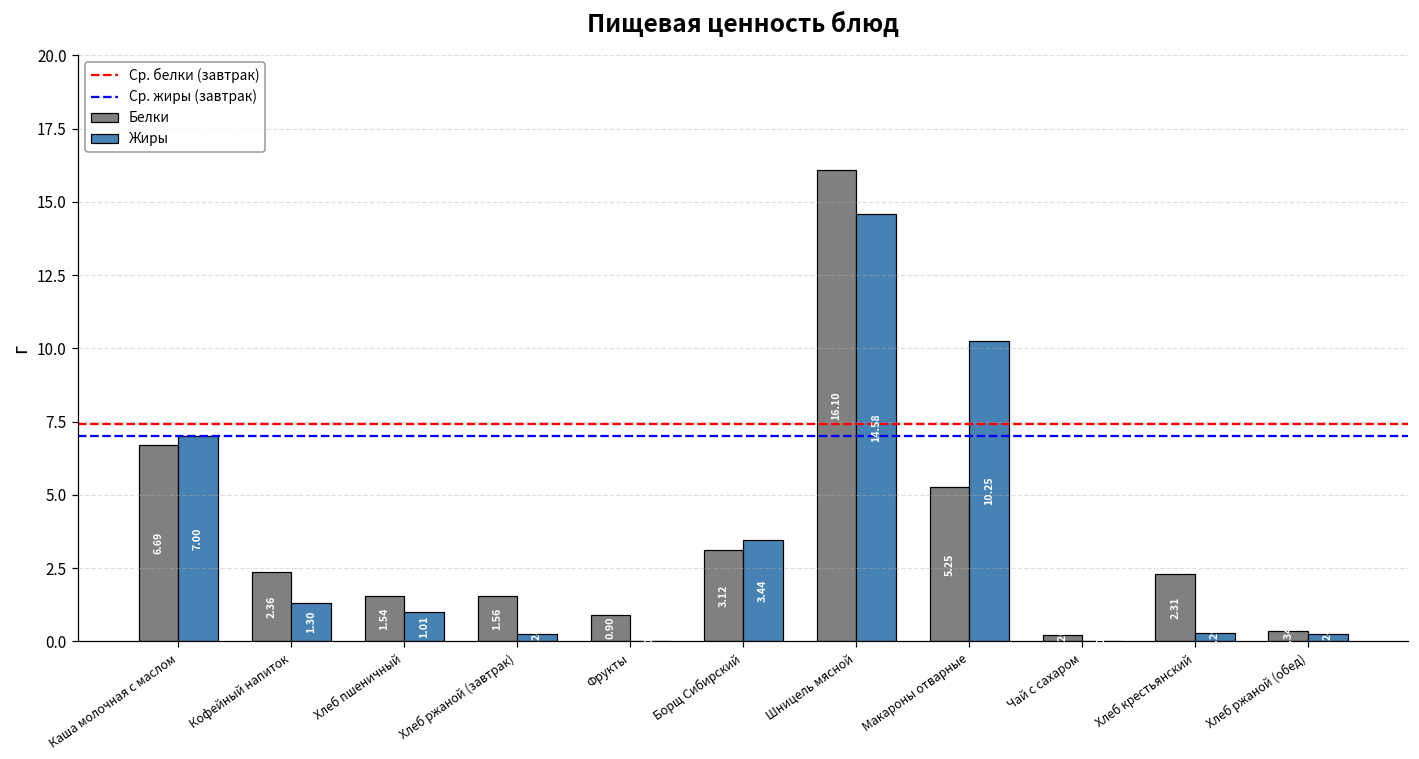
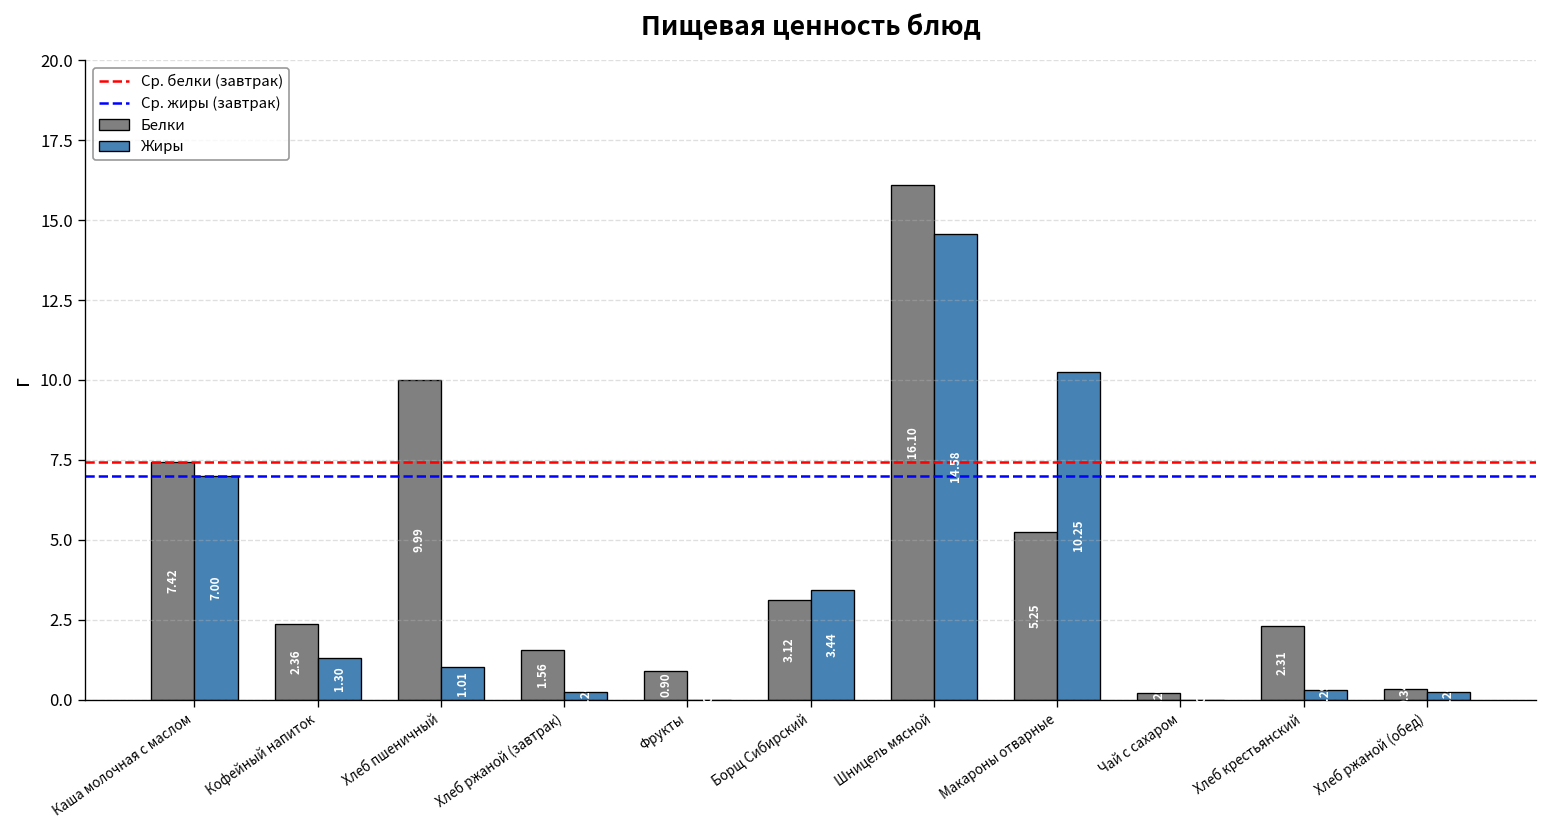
  {
    "Белки": {
-     "Каша молочная с маслом": 6.69,
+     "Каша молочная с маслом": 7.42,
      "Кофейный напиток": 2.36,
-     "Хлеб пшеничный": 1.54,
+     "Хлеб пшеничный": 9.99,
      "Хлеб ржаной (завтрак)": 1.56,
      "Фрукты": 0.90,
      "Борщ Сибирский": 3.12,
      "Шницель мясной": 16.10,
      "Макароны отварные": 5.25,
      "Хлеб крестьянский": 2.31
    },
    "Жиры": {
      "Каша молочная с маслом": 7.00,
      "Кофейный напиток": 1.30,
      "Хлеб пшеничный": 1.01,
      "Борщ Сибирский": 3.44,
      "Шницель мясной": 14.58,
      "Макароны отварные": 10.25
    }
  }
